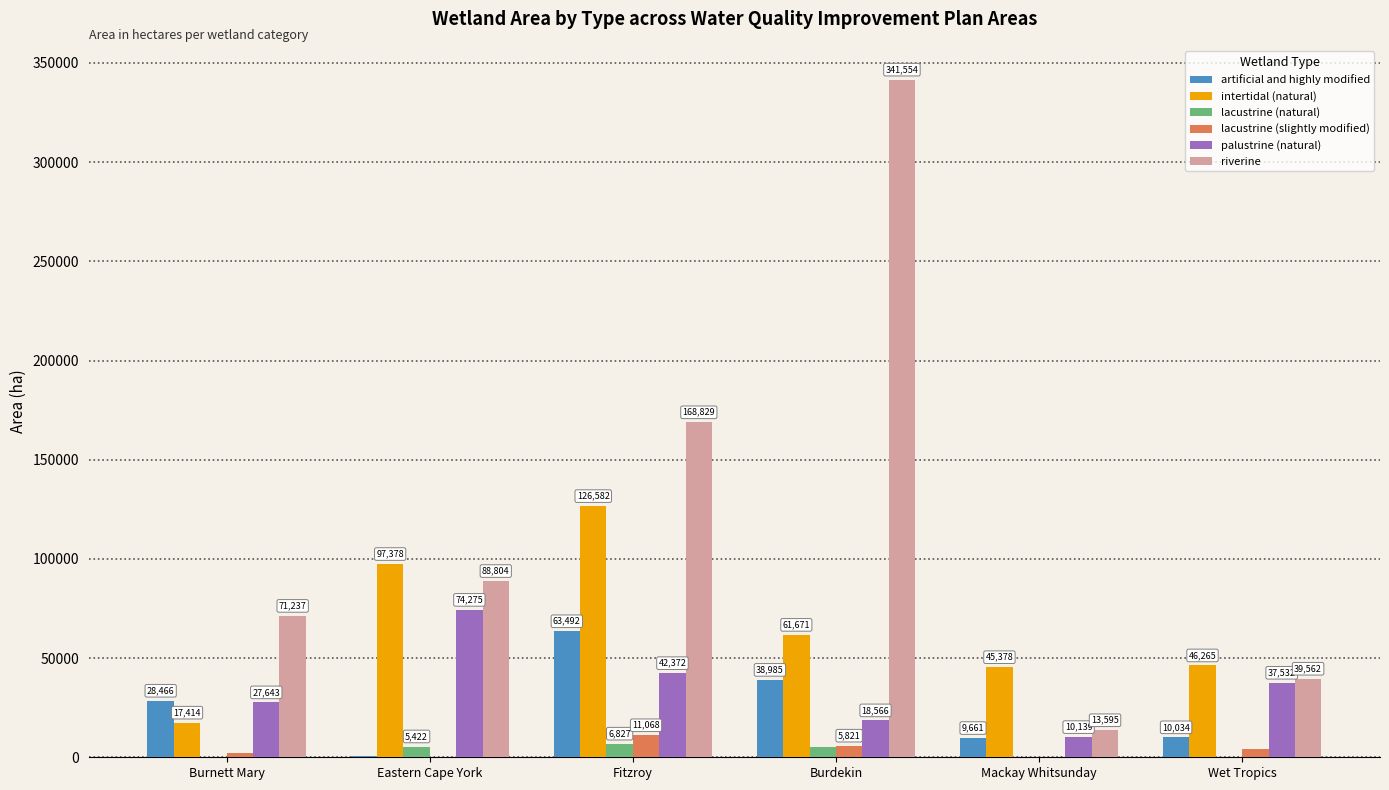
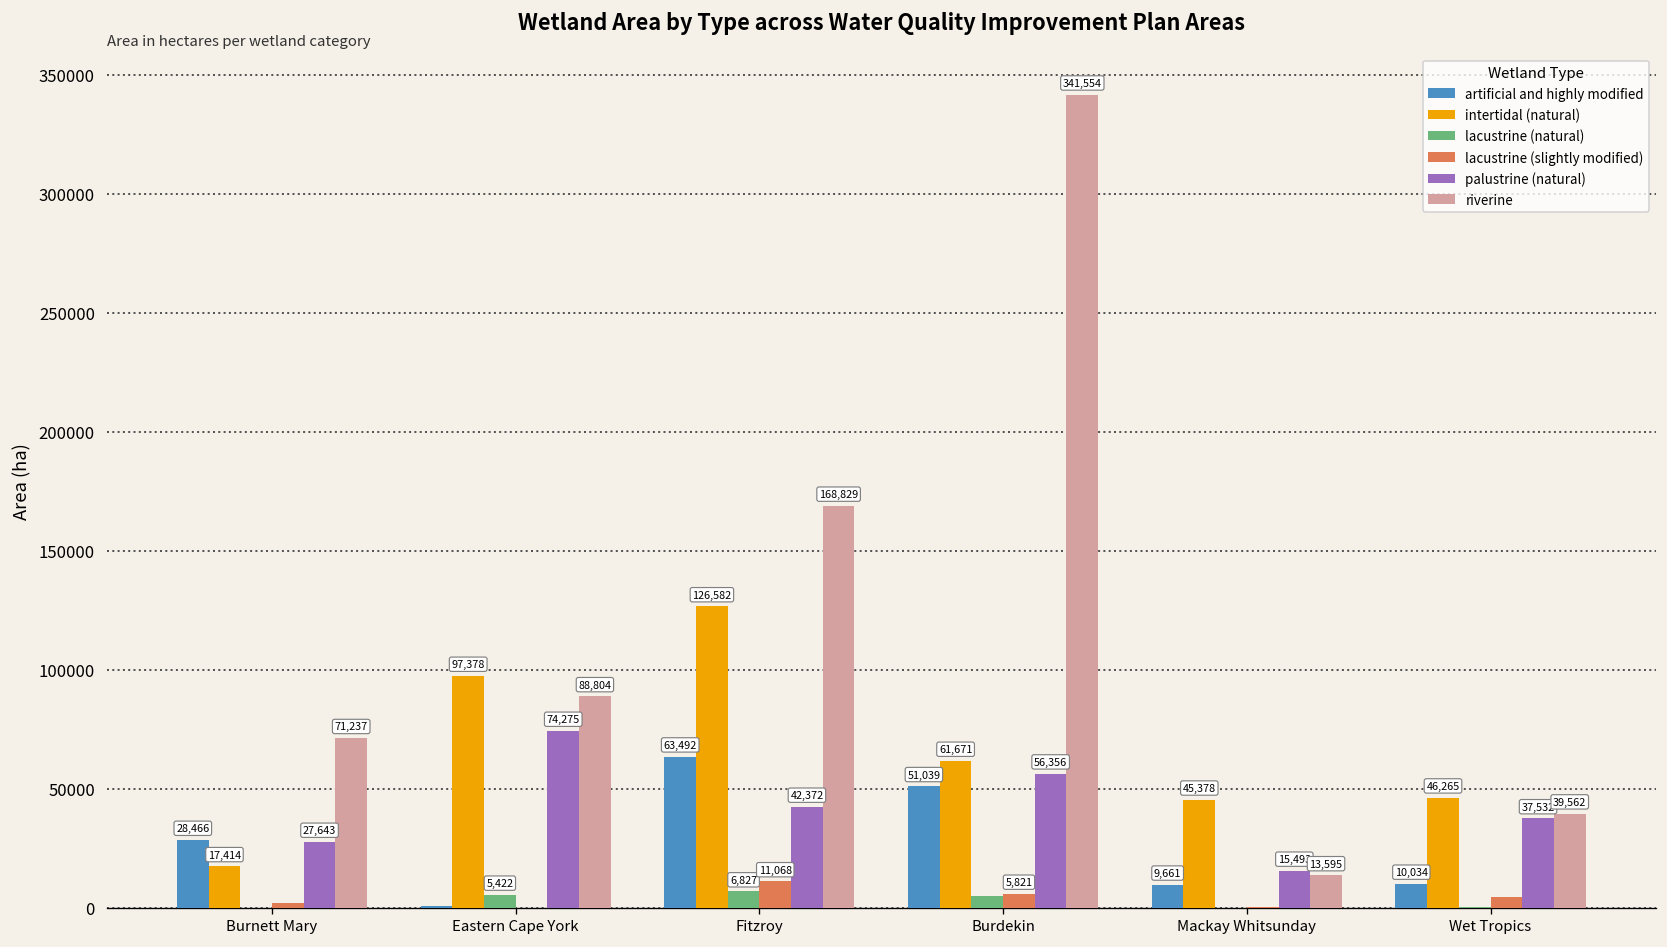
  {
    "artificial and highly modified": {
-     "Burdekin": "38,985"
+     "Burdekin": "51,039"
    },
    "lacustrine (natural)": {
      "Burdekin": "5000"
    },
    "lacustrine (slightly modified)": {
      "Burnett Mary": "2000",
      "Wet Tropics": "4000"
    },
    "palustrine (natural)": {
-     "Burdekin": "18,566",
-     "Mackay Whitsunday": "10,139"
+     "Burdekin": "56,356",
+     "Mackay Whitsunday": "15,493"
    }
  }
